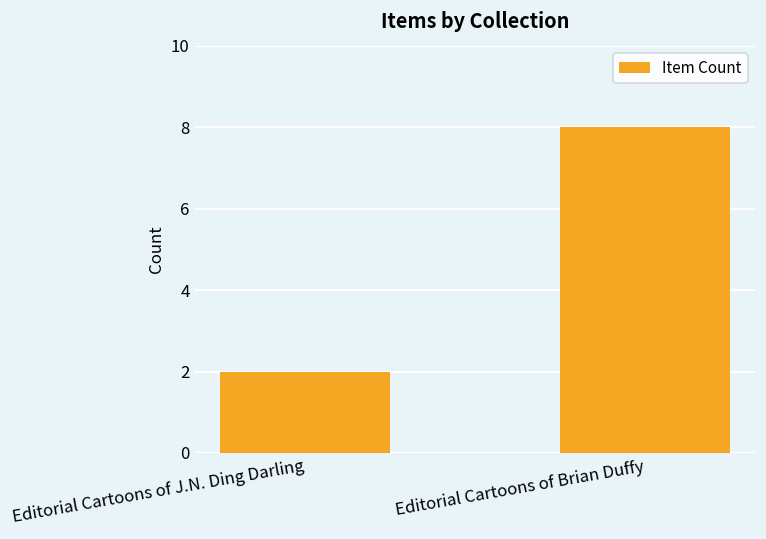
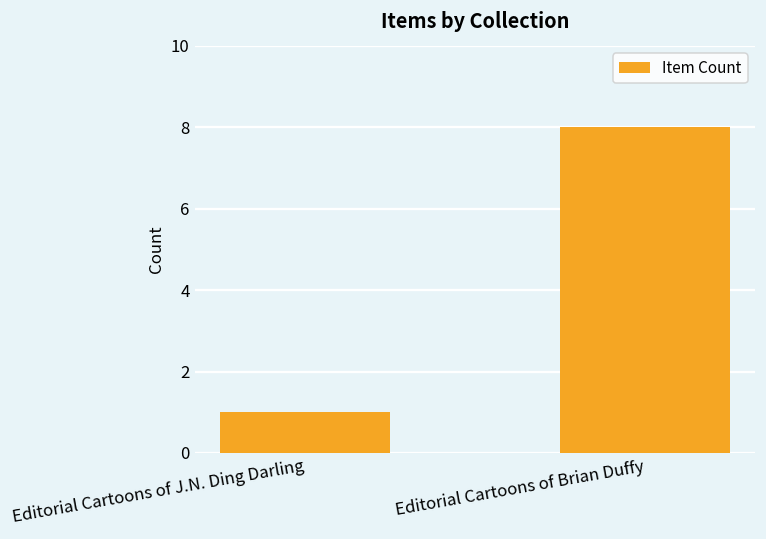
  {
-   "Editorial Cartoons of J.N. Ding Darling": 2,
+   "Editorial Cartoons of J.N. Ding Darling": 1,
    "Editorial Cartoons of Brian Duffy": 8
  }
